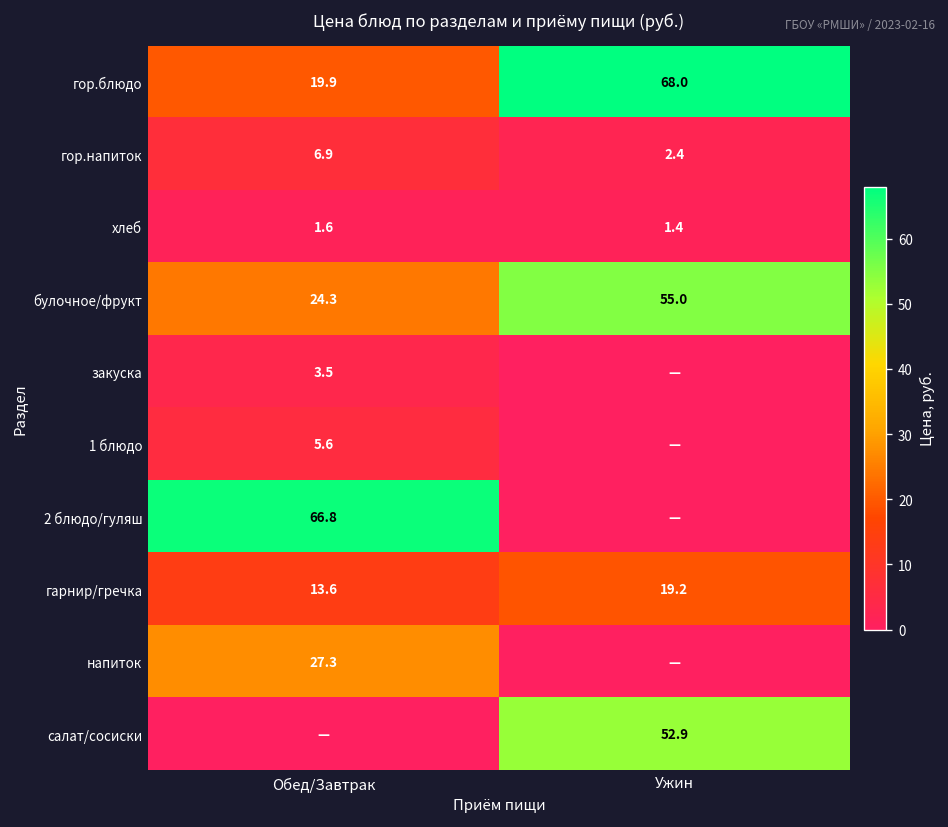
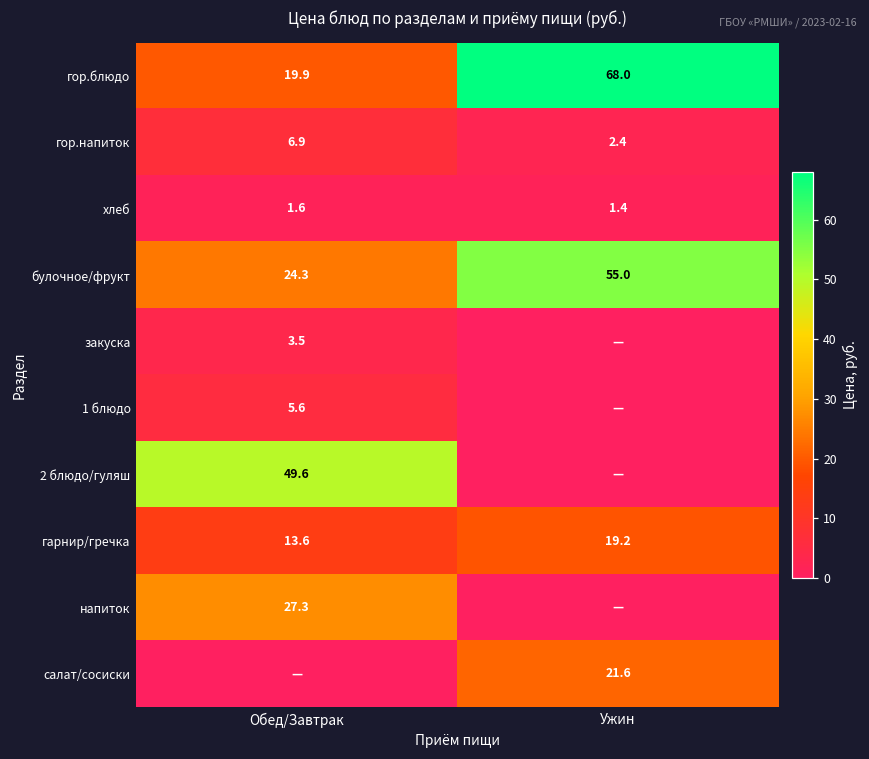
  {
    "гор.блюдо": {
      "Обед/Завтрак": 19.9,
      "Ужин": 68.0
    },
    "гор.напиток": {
      "Обед/Завтрак": 6.9,
      "Ужин": 2.4
    },
    "хлеб": {
      "Обед/Завтрак": 1.6,
      "Ужин": 1.4
    },
    "булочное/фрукт": {
      "Обед/Завтрак": 24.3,
      "Ужин": 55.0
    },
    "закуска": {
      "Обед/Завтрак": 3.5
    },
    "1 блюдо": {
      "Обед/Завтрак": 5.6
    },
    "2 блюдо/гуляш": {
-     "Обед/Завтрак": 66.8
+     "Обед/Завтрак": 49.6
    },
    "гарнир/гречка": {
      "Обед/Завтрак": 13.6,
      "Ужин": 19.2
    },
    "напиток": {
      "Обед/Завтрак": 27.3
    },
    "салат/сосиски": {
-     "Ужин": 52.9
+     "Ужин": 21.6
    }
  }
